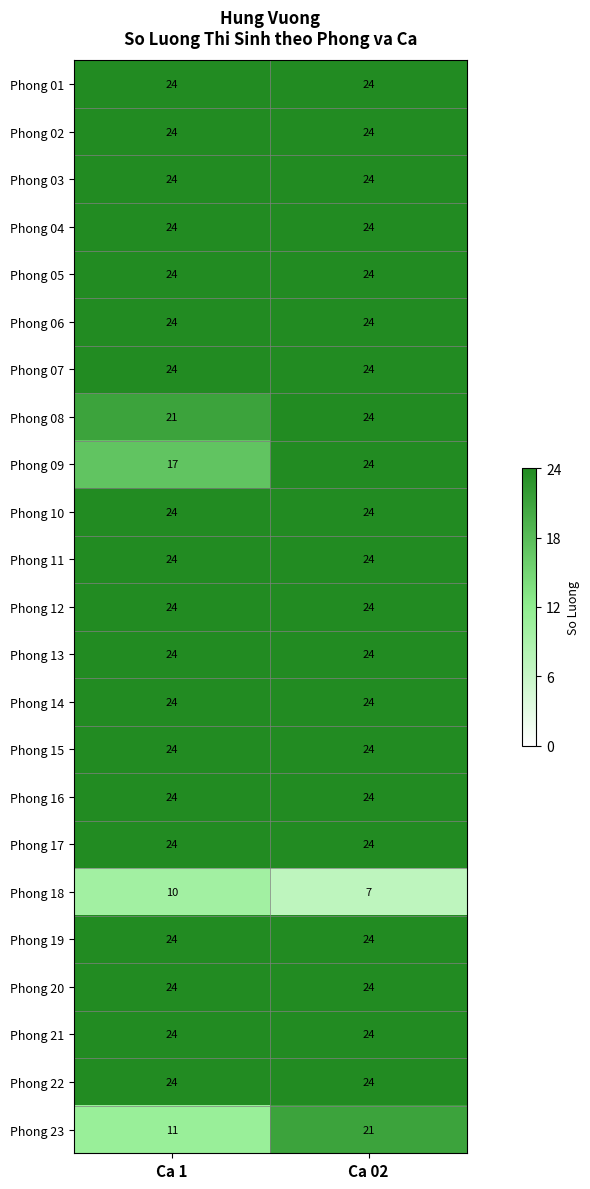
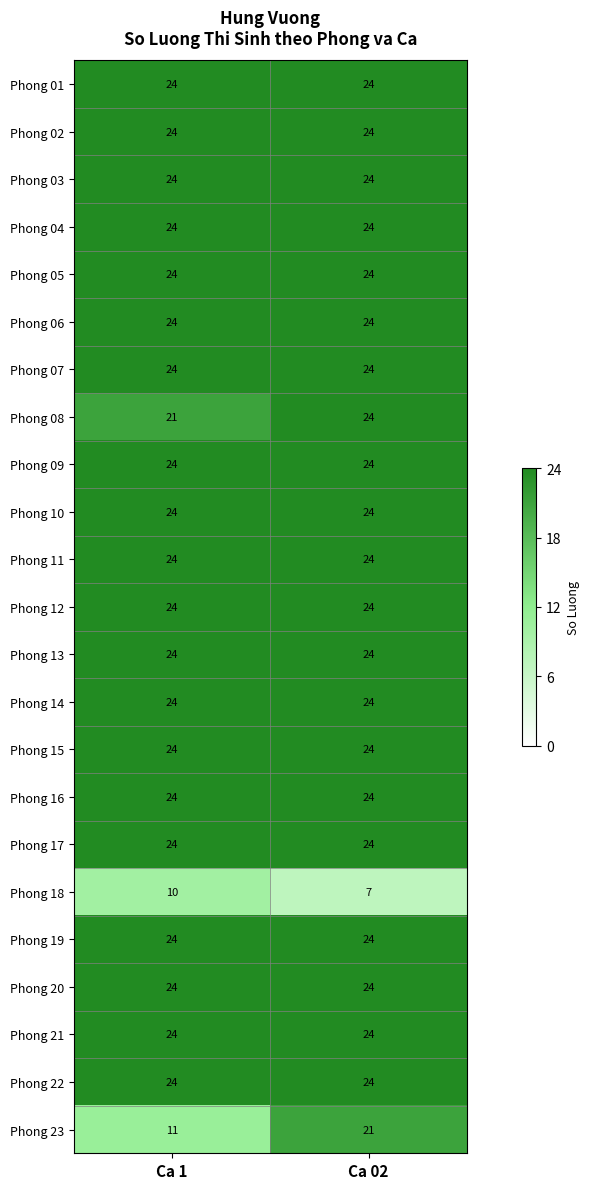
  {
    "Phong 01": {
      "Ca 1": 24,
      "Ca 02": 24
    },
    "Phong 02": {
      "Ca 1": 24,
      "Ca 02": 24
    },
    "Phong 03": {
      "Ca 1": 24,
      "Ca 02": 24
    },
    "Phong 04": {
      "Ca 1": 24,
      "Ca 02": 24
    },
    "Phong 05": {
      "Ca 1": 24,
      "Ca 02": 24
    },
    "Phong 06": {
      "Ca 1": 24,
      "Ca 02": 24
    },
    "Phong 07": {
      "Ca 1": 24,
      "Ca 02": 24
    },
    "Phong 08": {
      "Ca 1": 21,
      "Ca 02": 24
    },
    "Phong 09": {
-     "Ca 1": 17,
+     "Ca 1": 24,
      "Ca 02": 24
    },
    "Phong 10": {
      "Ca 1": 24,
      "Ca 02": 24
    },
    "Phong 11": {
      "Ca 1": 24,
      "Ca 02": 24
    },
    "Phong 12": {
      "Ca 1": 24,
      "Ca 02": 24
    },
    "Phong 13": {
      "Ca 1": 24,
      "Ca 02": 24
    },
    "Phong 14": {
      "Ca 1": 24,
      "Ca 02": 24
    },
    "Phong 15": {
      "Ca 1": 24,
      "Ca 02": 24
    },
    "Phong 16": {
      "Ca 1": 24,
      "Ca 02": 24
    },
    "Phong 17": {
      "Ca 1": 24,
      "Ca 02": 24
    },
    "Phong 18": {
      "Ca 1": 10,
      "Ca 02": 7
    },
    "Phong 19": {
      "Ca 1": 24,
      "Ca 02": 24
    },
    "Phong 20": {
      "Ca 1": 24,
      "Ca 02": 24
    },
    "Phong 21": {
      "Ca 1": 24,
      "Ca 02": 24
    },
    "Phong 22": {
      "Ca 1": 24,
      "Ca 02": 24
    },
    "Phong 23": {
      "Ca 1": 11,
      "Ca 02": 21
    }
  }
